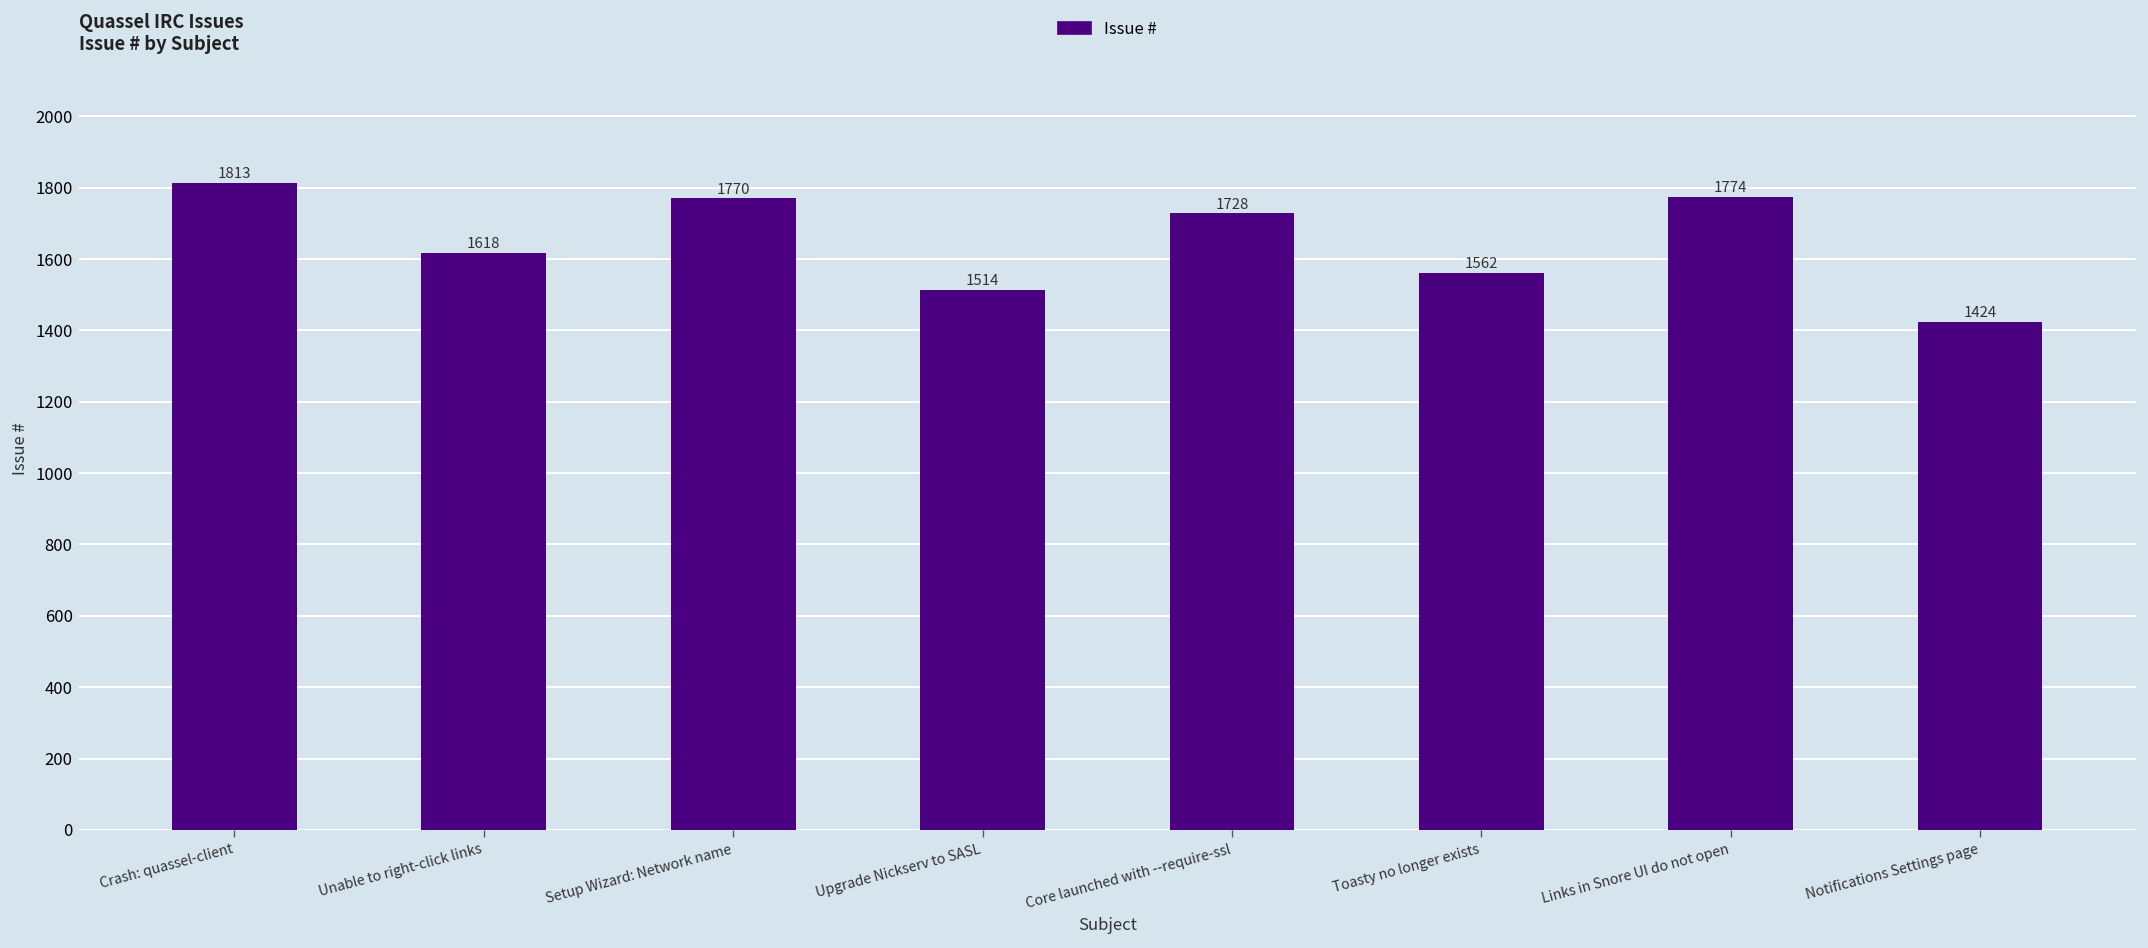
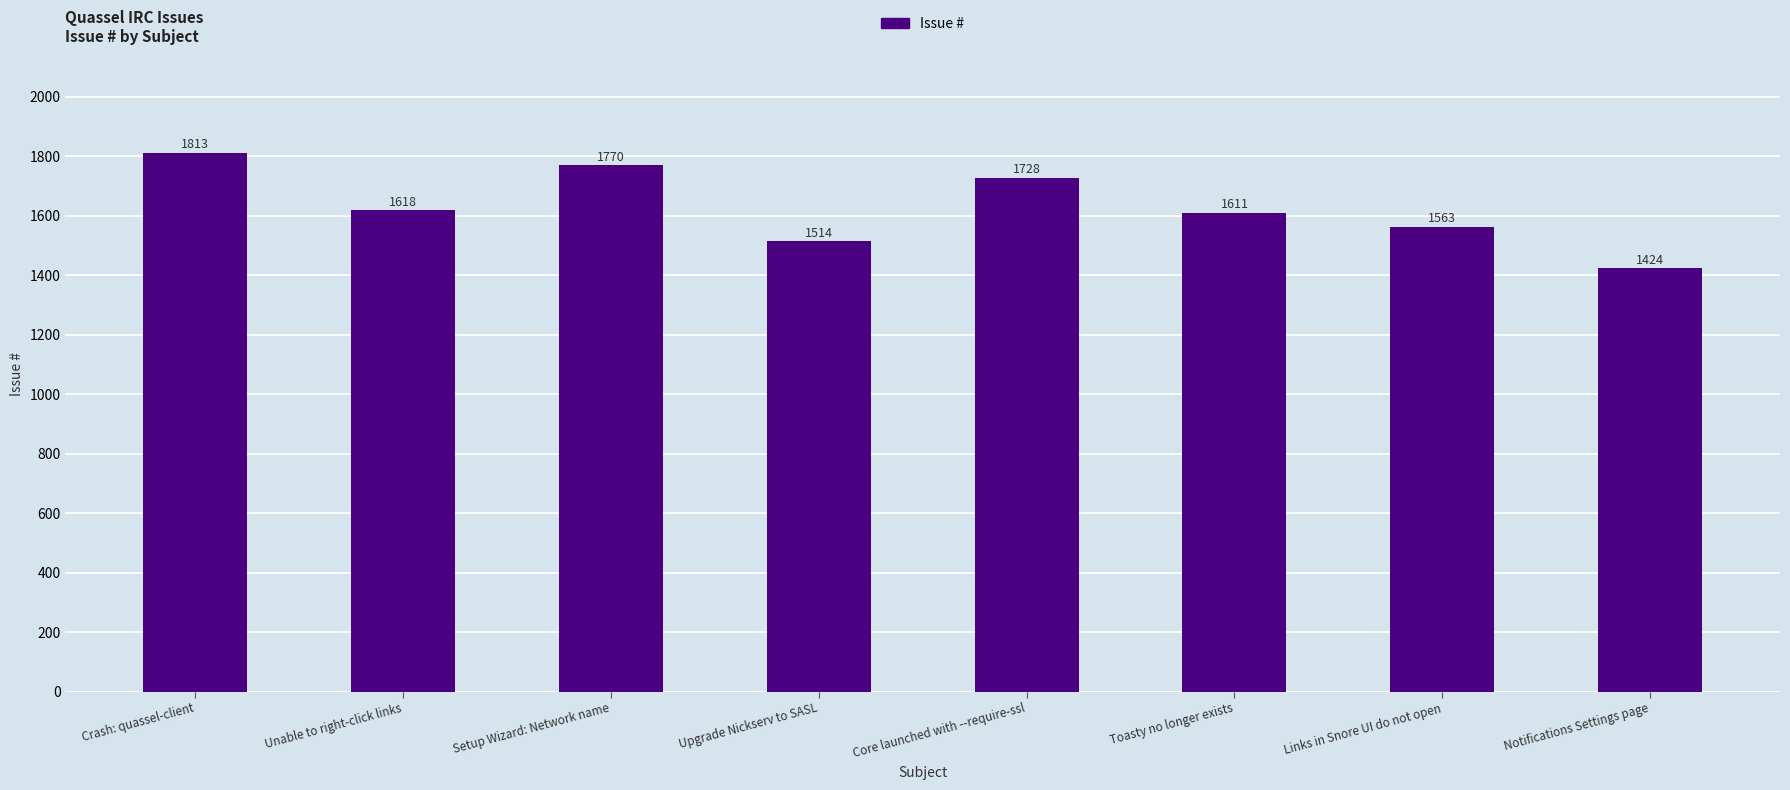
  {
    "Crash: quassel-client": 1813,
    "Unable to right-click links": 1618,
    "Setup Wizard: Network name": 1770,
    "Upgrade Nickserv to SASL": 1514,
    "Core launched with --require-ssl": 1728,
-   "Toasty no longer exists": 1562,
-   "Links in Snore UI do not open": 1774,
+   "Toasty no longer exists": 1611,
+   "Links in Snore UI do not open": 1563,
    "Notifications Settings page": 1424
  }
